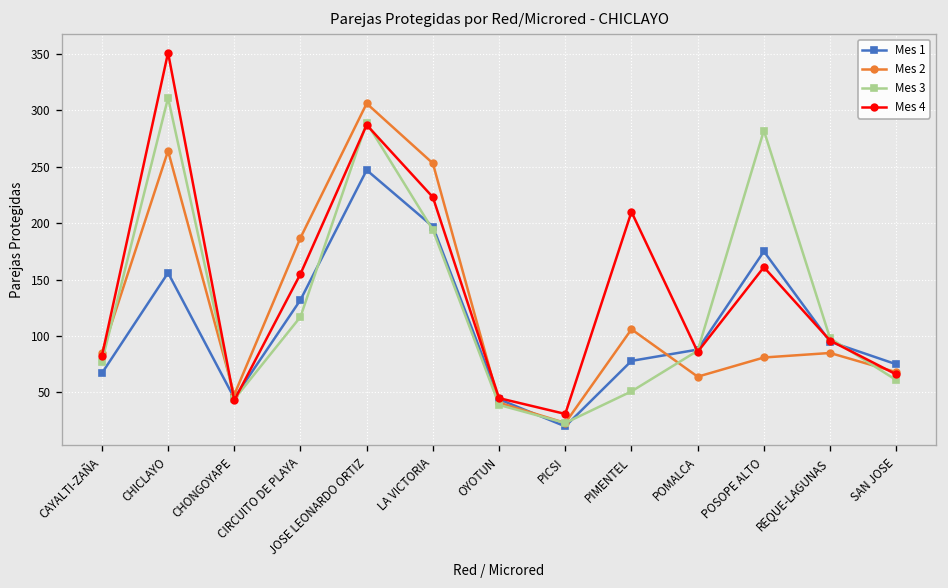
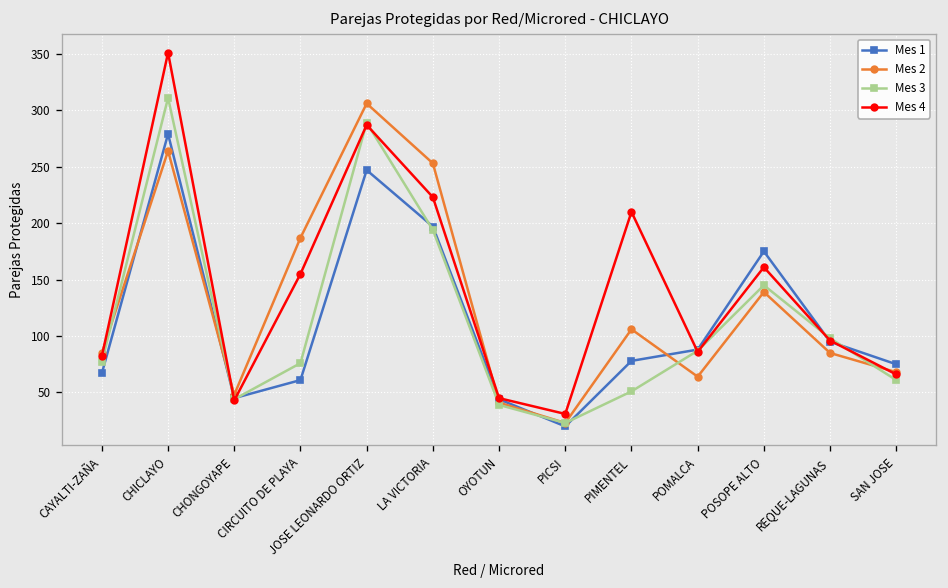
  {
    "Mes 1": {
      "CAYALTI-ZAÑA": 70,
-     "CHICLAYO": 160,
-     "CIRCUITO DE PLAYA": 130,
+     "CHICLAYO": 280,
+     "CIRCUITO DE PLAYA": 60,
      "JOSE LEONARDO ORTIZ": 250,
      "LA VICTORIA": 200,
      "PICSI": 20,
      "PIMENTEL": 80,
      "POSOPE ALTO": 180,
      "SAN JOSE": 80
    },
    "Mes 2": {
      "CAYALTI-ZAÑA": 90,
      "CHICLAYO": 260,
      "CHONGOYAPE": 50,
      "CIRCUITO DE PLAYA": 190,
      "JOSE LEONARDO ORTIZ": 310,
      "LA VICTORIA": 250,
      "PIMENTEL": 110,
      "POMALCA": 60,
-     "POSOPE ALTO": 80,
+     "POSOPE ALTO": 140,
      "REQUE-LAGUNAS": 90
    },
    "Mes 3": {
      "CAYALTI-ZAÑA": 80,
      "CHICLAYO": 310,
-     "CIRCUITO DE PLAYA": 120,
+     "CIRCUITO DE PLAYA": 80,
      "LA VICTORIA": 190,
      "PIMENTEL": 50,
-     "POSOPE ALTO": 280,
+     "POSOPE ALTO": 150,
      "SAN JOSE": 60
    },
    "Mes 4": {
      "CAYALTI-ZAÑA": 80,
      "CHICLAYO": 350,
      "CIRCUITO DE PLAYA": 160,
      "LA VICTORIA": 220,
      "PICSI": 30,
      "PIMENTEL": 210,
      "POSOPE ALTO": 160
    }
  }
